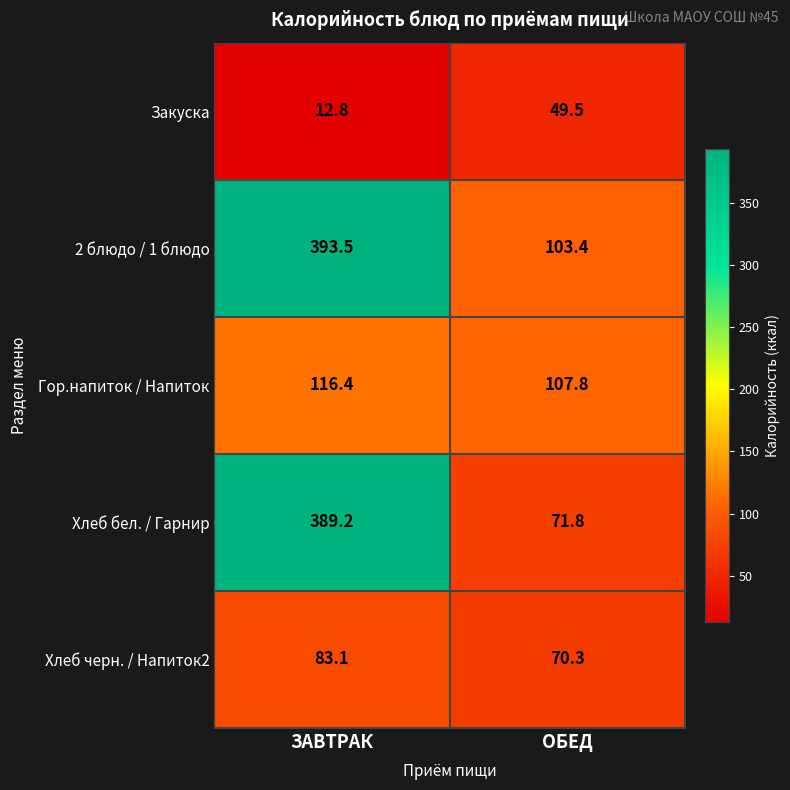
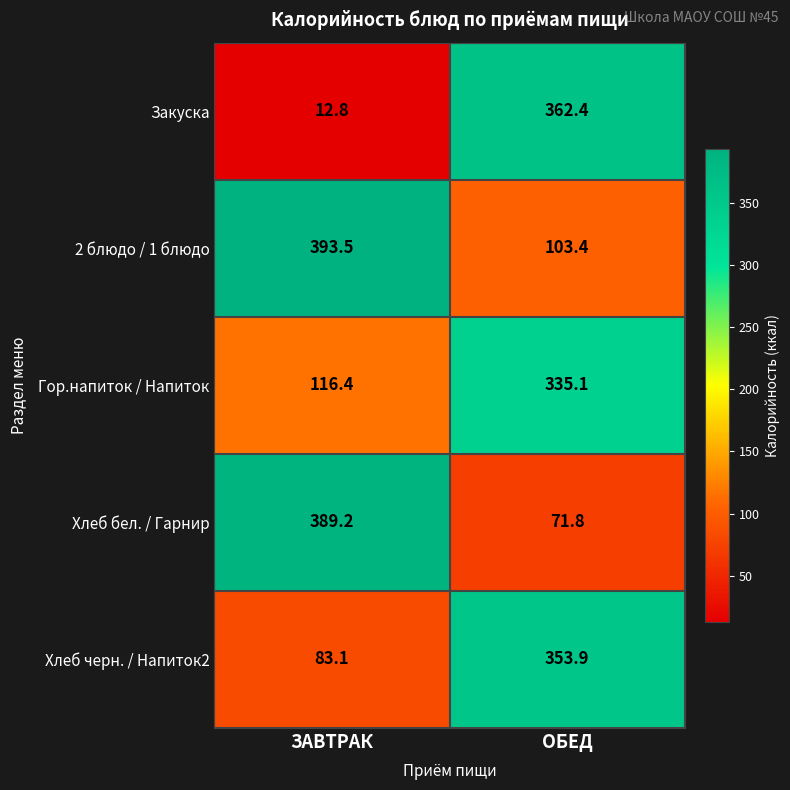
  {
    "Закуска": {
      "ЗАВТРАК": 12.8,
-     "ОБЕД": 49.5
+     "ОБЕД": 362.4
    },
    "2 блюдо / 1 блюдо": {
      "ЗАВТРАК": 393.5,
      "ОБЕД": 103.4
    },
    "Гор.напиток / Напиток": {
      "ЗАВТРАК": 116.4,
-     "ОБЕД": 107.8
+     "ОБЕД": 335.1
    },
    "Хлеб бел. / Гарнир": {
      "ЗАВТРАК": 389.2,
      "ОБЕД": 71.8
    },
    "Хлеб черн. / Напиток2": {
      "ЗАВТРАК": 83.1,
-     "ОБЕД": 70.3
+     "ОБЕД": 353.9
    }
  }
